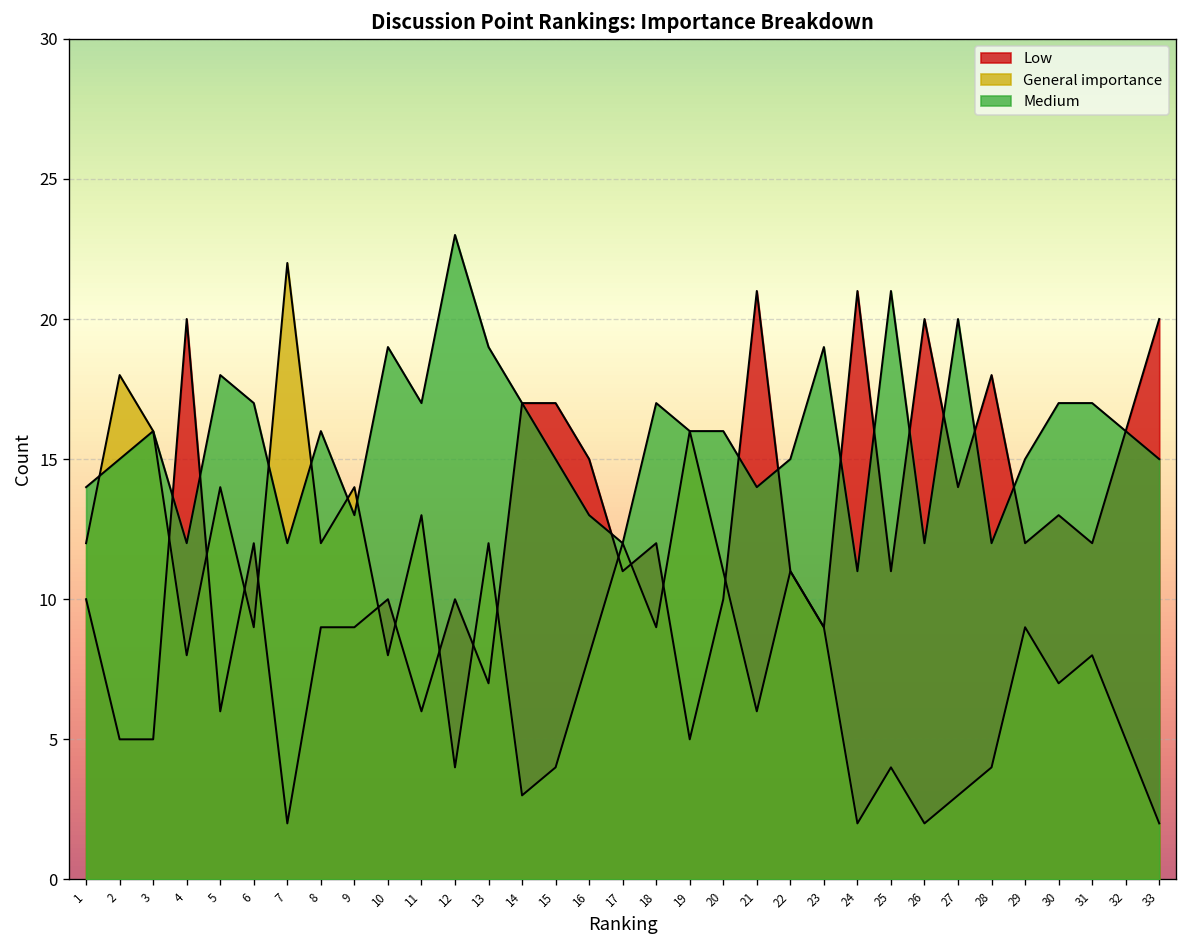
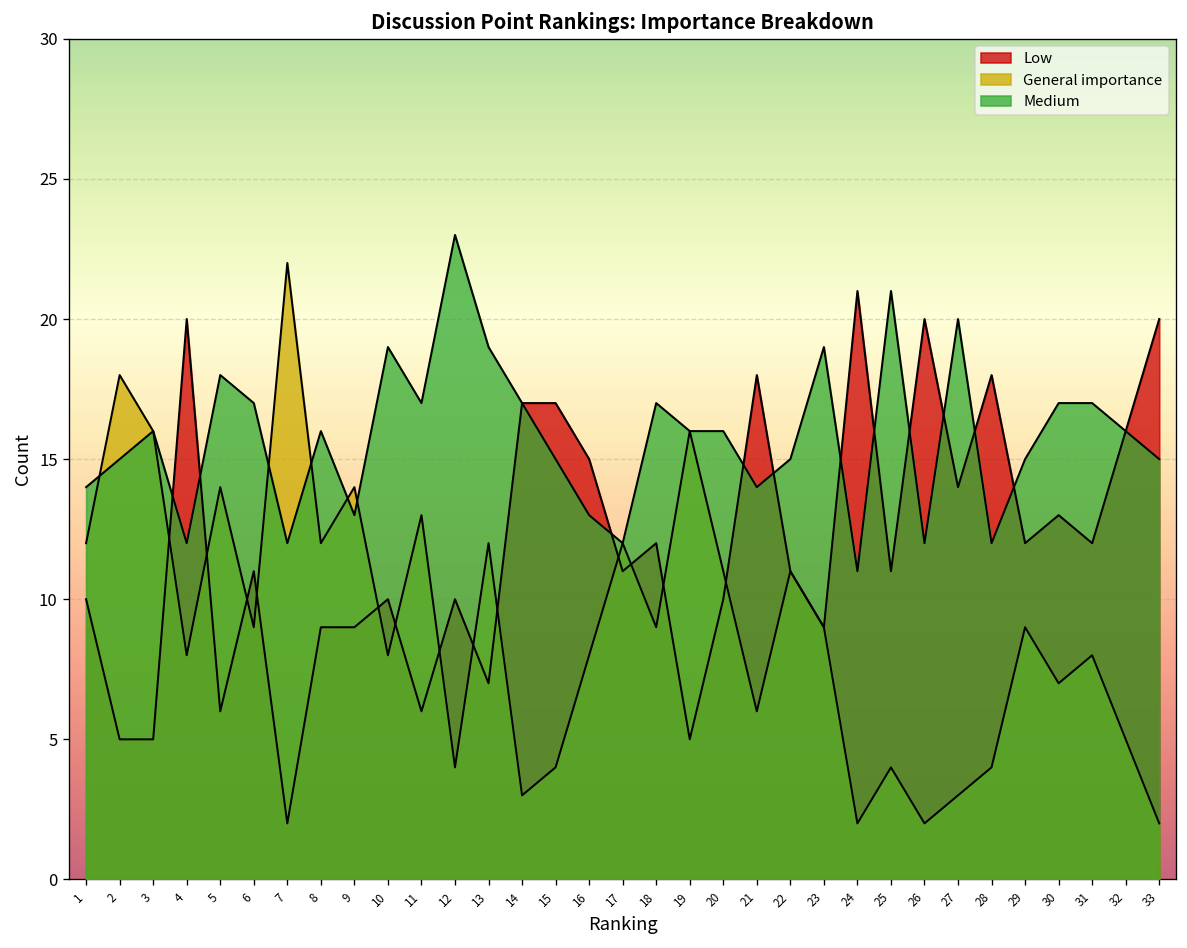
  {
    "Low": {
      "1": 10,
      "2": 5,
      "3": 5,
      "4": 20,
      "5": 6,
-     "6": 12,
+     "6": 11,
      "7": 2,
      "8": 9,
      "9": 9,
      "10": 10,
      "11": 6,
      "12": 10,
      "13": 7,
      "15": 17,
      "16": 15,
      "17": 11,
      "18": 12,
      "19": 5,
      "20": 10,
-     "21": 21,
+     "21": 18,
      "24": 21,
      "25": 11,
      "26": 20,
      "27": 14,
      "28": 18,
      "29": 12,
      "30": 13,
      "31": 12,
      "33": 20
    },
    "General importance": {
      "1": 12,
      "2": 18,
      "4": 8,
      "5": 14,
      "6": 9,
      "7": 22,
      "8": 12,
      "9": 14,
      "10": 8,
      "11": 13,
      "12": 4,
      "13": 12,
      "14": 3,
      "15": 4,
      "16": 8,
      "18": 9,
      "20": 11,
      "21": 6,
      "24": 2,
      "25": 4,
      "26": 2,
      "27": 3,
      "28": 4,
      "29": 9,
      "30": 7,
      "31": 8,
      "32": 5,
      "33": 2
    },
    "Medium": {
      "1": 14,
      "2": 15,
      "4": 12,
      "5": 18,
      "6": 17,
      "7": 12,
      "8": 16,
      "9": 13,
      "10": 19,
      "11": 17,
      "12": 23,
      "13": 19,
      "15": 15,
      "16": 13,
      "18": 17,
      "20": 16,
      "21": 14,
      "22": 15,
      "23": 19,
      "24": 11,
      "25": 21,
      "26": 12,
      "27": 20,
      "28": 12,
      "29": 15,
      "30": 17,
      "31": 17,
      "33": 15
    }
  }
